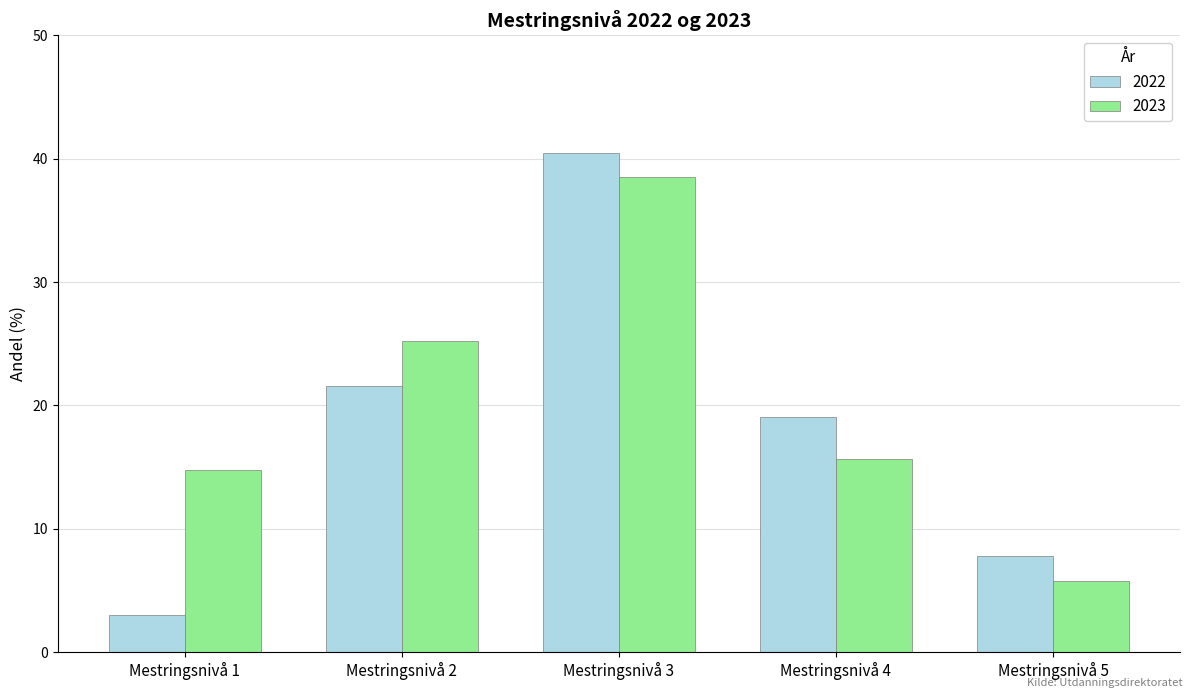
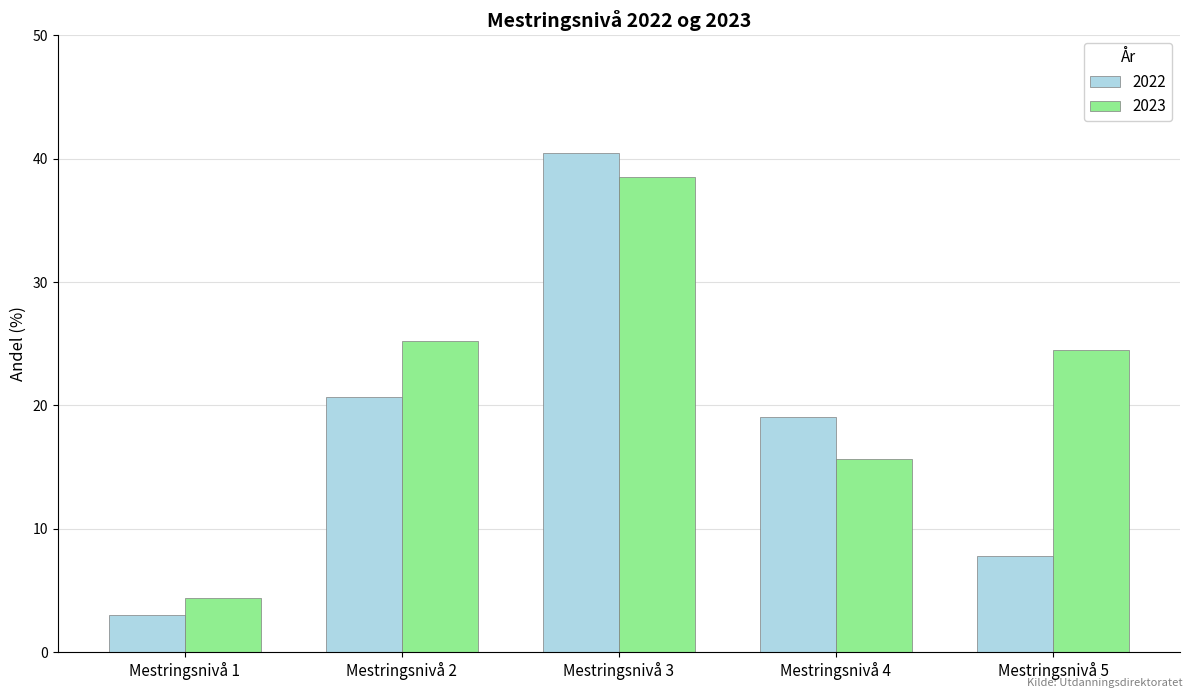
  {
    "2022": {
      "Mestringsnivå 1": 3.0,
-     "Mestringsnivå 2": 21.6,
+     "Mestringsnivå 2": 20.7,
      "Mestringsnivå 3": 40.5,
      "Mestringsnivå 4": 19.1,
      "Mestringsnivå 5": 7.8
    },
    "2023": {
-     "Mestringsnivå 1": 14.8,
+     "Mestringsnivå 1": 4.4,
      "Mestringsnivå 2": 25.2,
      "Mestringsnivå 3": 38.5,
      "Mestringsnivå 4": 15.7,
-     "Mestringsnivå 5": 5.8
+     "Mestringsnivå 5": 24.5
    }
  }
